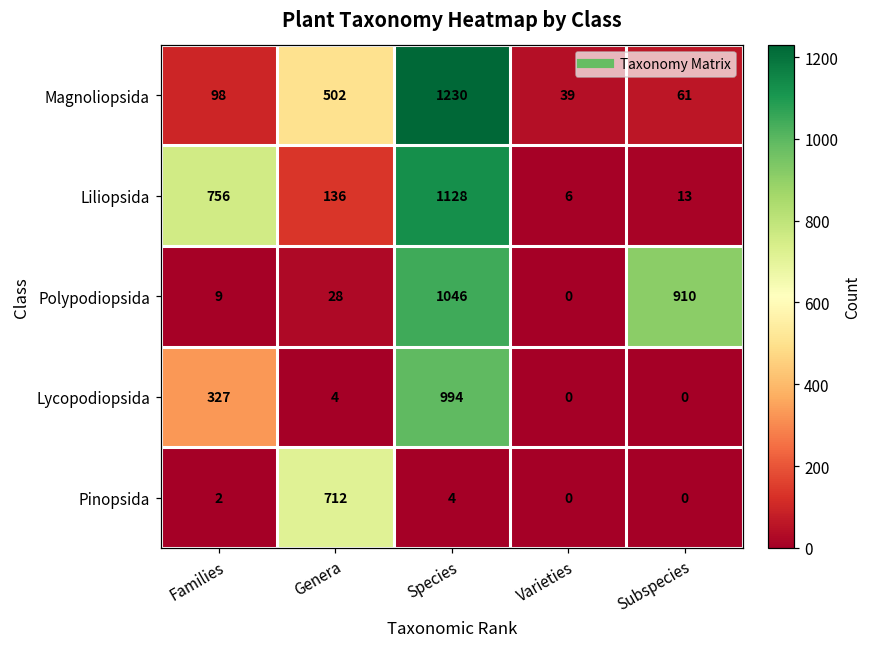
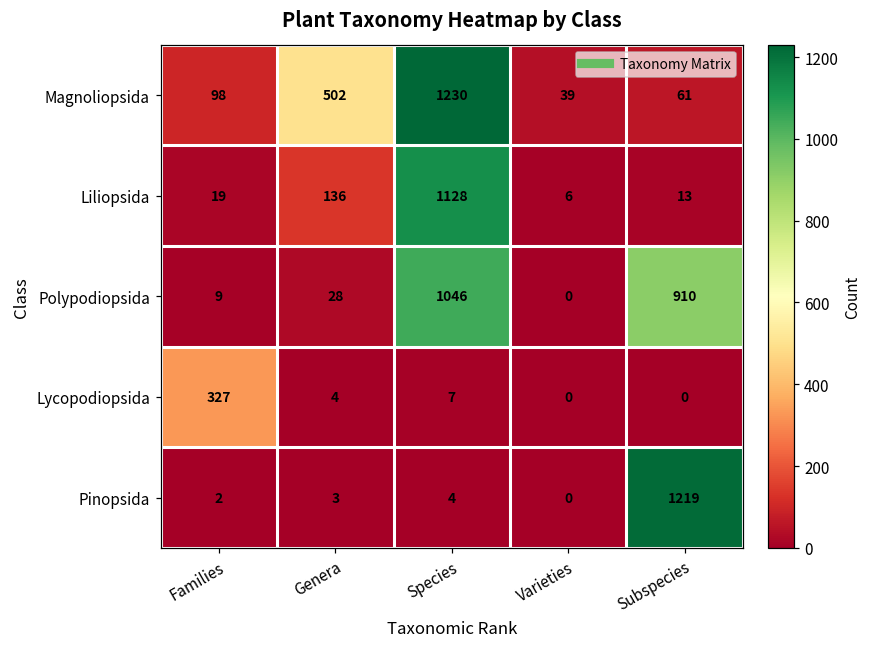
  {
    "Magnoliopsida": {
      "Families": 98,
      "Genera": 502,
      "Species": 1230,
      "Varieties": 39,
      "Subspecies": 61
    },
    "Liliopsida": {
-     "Families": 756,
+     "Families": 19,
      "Genera": 136,
      "Species": 1128,
      "Varieties": 6,
      "Subspecies": 13
    },
    "Polypodiopsida": {
      "Families": 9,
      "Genera": 28,
      "Species": 1046,
      "Varieties": 0,
      "Subspecies": 910
    },
    "Lycopodiopsida": {
      "Families": 327,
      "Genera": 4,
-     "Species": 994,
+     "Species": 7,
      "Varieties": 0,
      "Subspecies": 0
    },
    "Pinopsida": {
      "Families": 2,
-     "Genera": 712,
+     "Genera": 3,
      "Species": 4,
      "Varieties": 0,
-     "Subspecies": 0
+     "Subspecies": 1219
    }
  }
